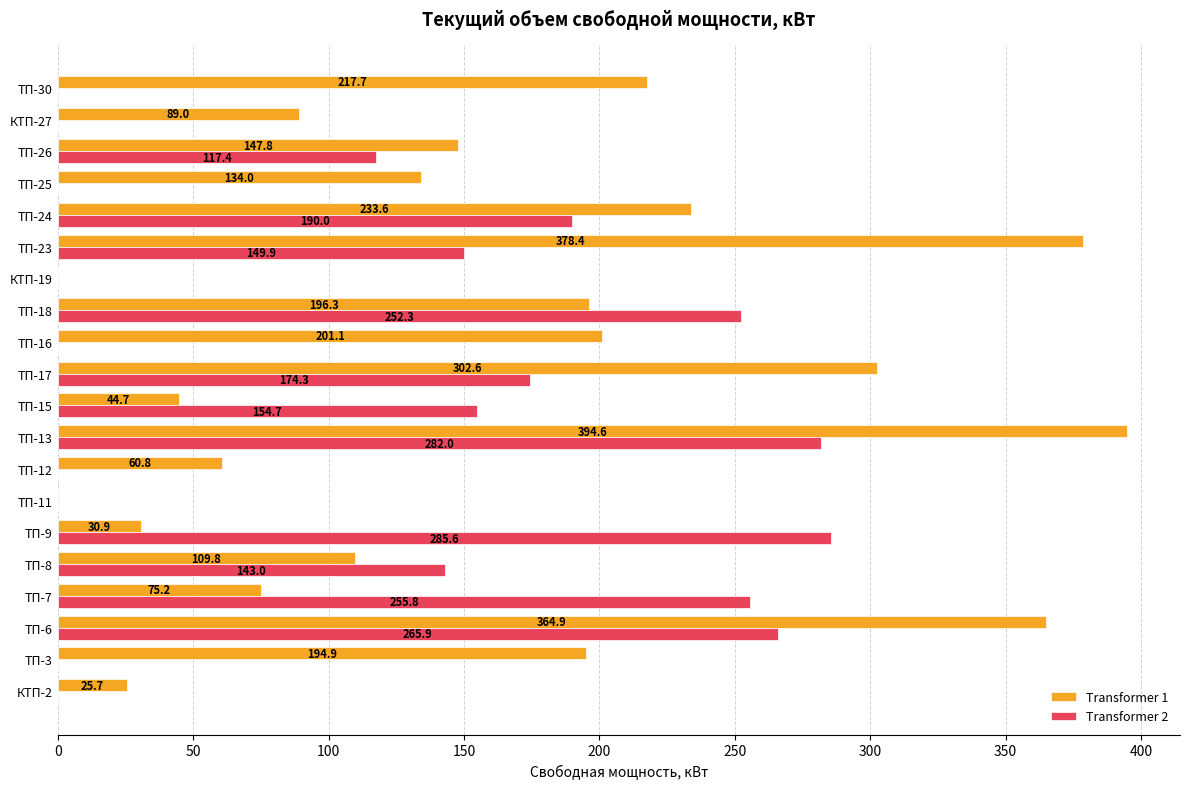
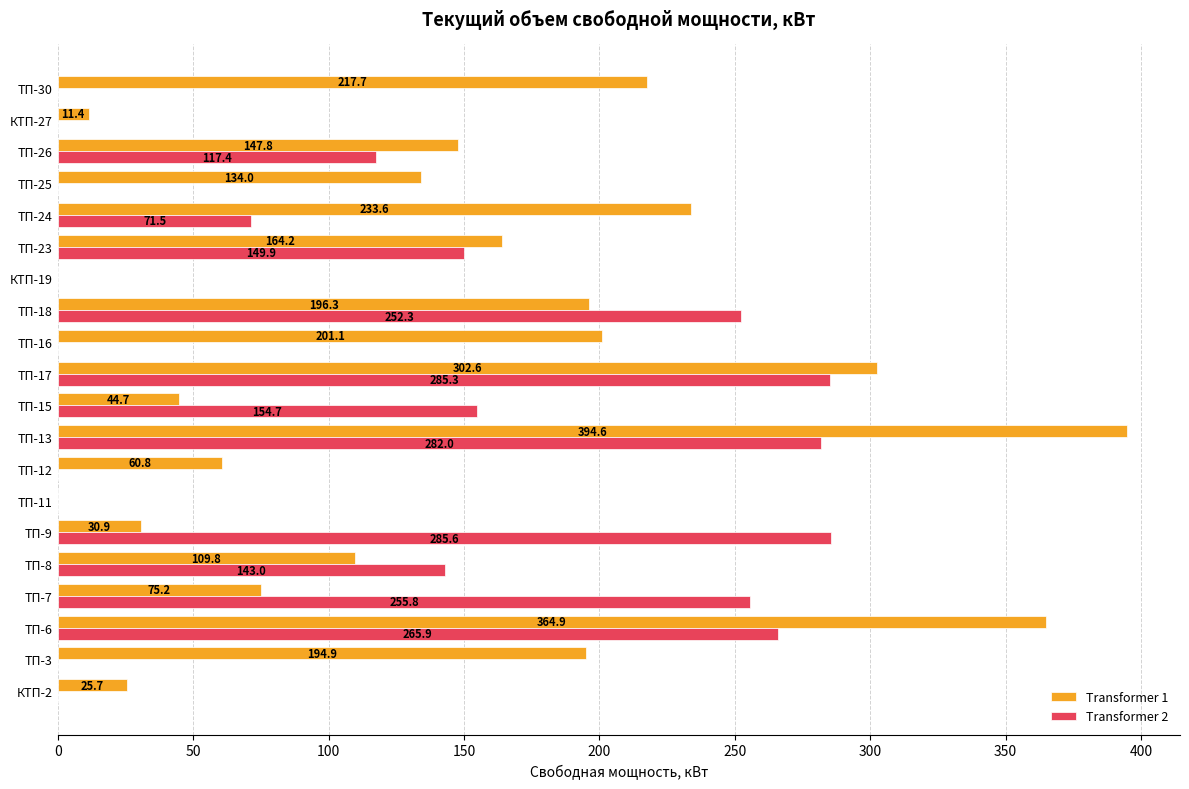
  {
    "Transformer 1": {
      "ТП-30": 217.7,
-     "КТП-27": 89.0,
+     "КТП-27": 11.4,
      "ТП-26": 147.8,
      "ТП-25": 134.0,
      "ТП-24": 233.6,
-     "ТП-23": 378.4,
+     "ТП-23": 164.2,
      "ТП-18": 196.3,
      "ТП-16": 201.1,
      "ТП-17": 302.6,
      "ТП-15": 44.7,
      "ТП-13": 394.6,
      "ТП-12": 60.8,
      "ТП-9": 30.9,
      "ТП-8": 109.8,
      "ТП-7": 75.2,
      "ТП-6": 364.9,
      "ТП-3": 194.9,
      "КТП-2": 25.7
    },
    "Transformer 2": {
      "ТП-26": 117.4,
-     "ТП-24": 190.0,
+     "ТП-24": 71.5,
      "ТП-23": 149.9,
      "ТП-18": 252.3,
-     "ТП-17": 174.3,
+     "ТП-17": 285.3,
      "ТП-15": 154.7,
      "ТП-13": 282.0,
      "ТП-9": 285.6,
      "ТП-8": 143.0,
      "ТП-7": 255.8,
      "ТП-6": 265.9
    }
  }
